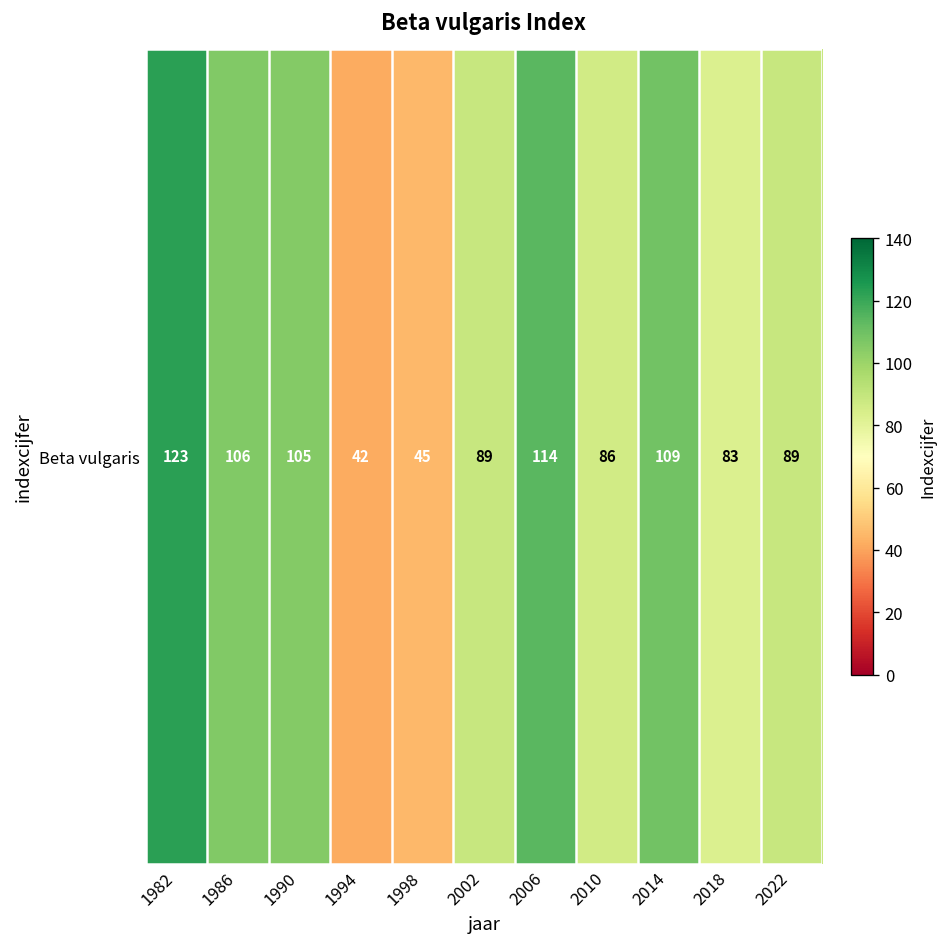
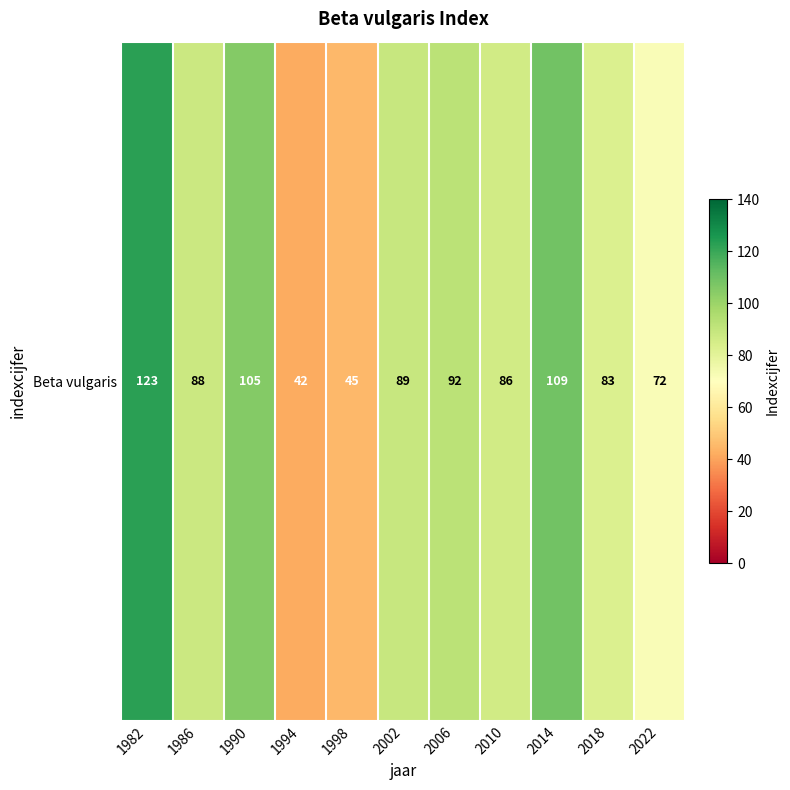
  {
    "Beta vulgaris": {
      "1982": 123,
-     "1986": 106,
+     "1986": 88,
      "1990": 105,
      "1994": 42,
      "1998": 45,
      "2002": 89,
-     "2006": 114,
+     "2006": 92,
      "2010": 86,
      "2014": 109,
      "2018": 83,
-     "2022": 89
+     "2022": 72
    }
  }
